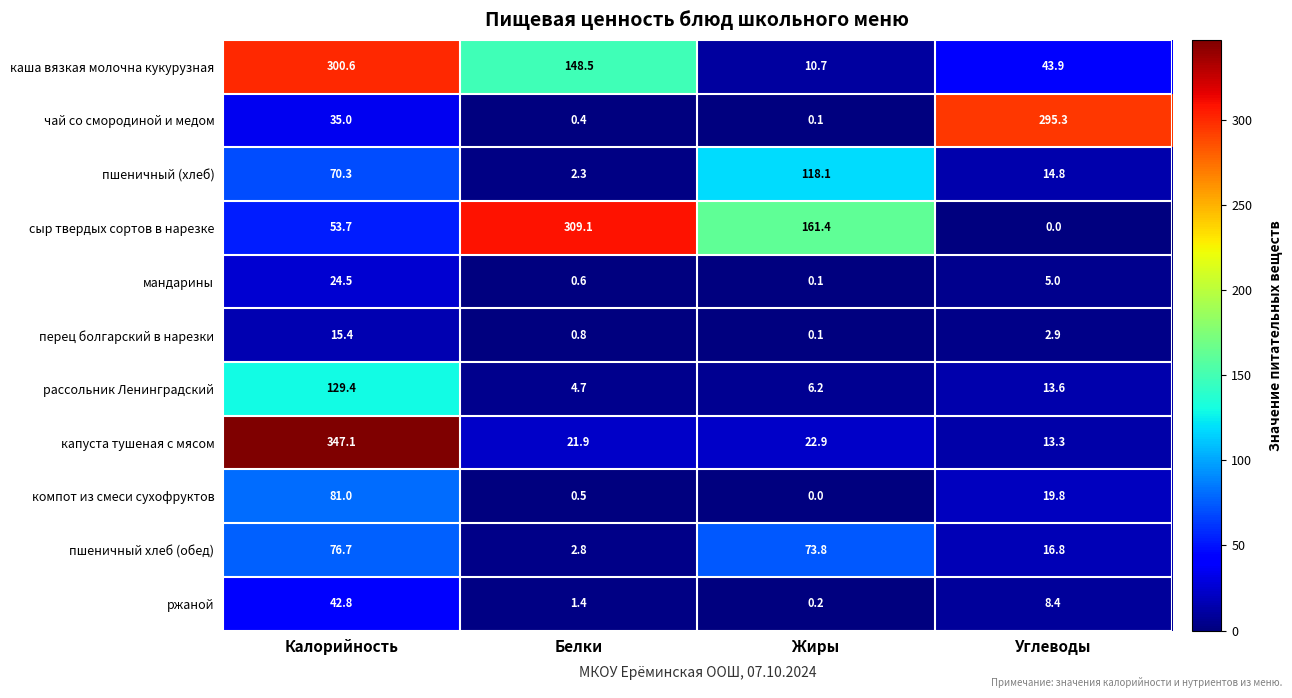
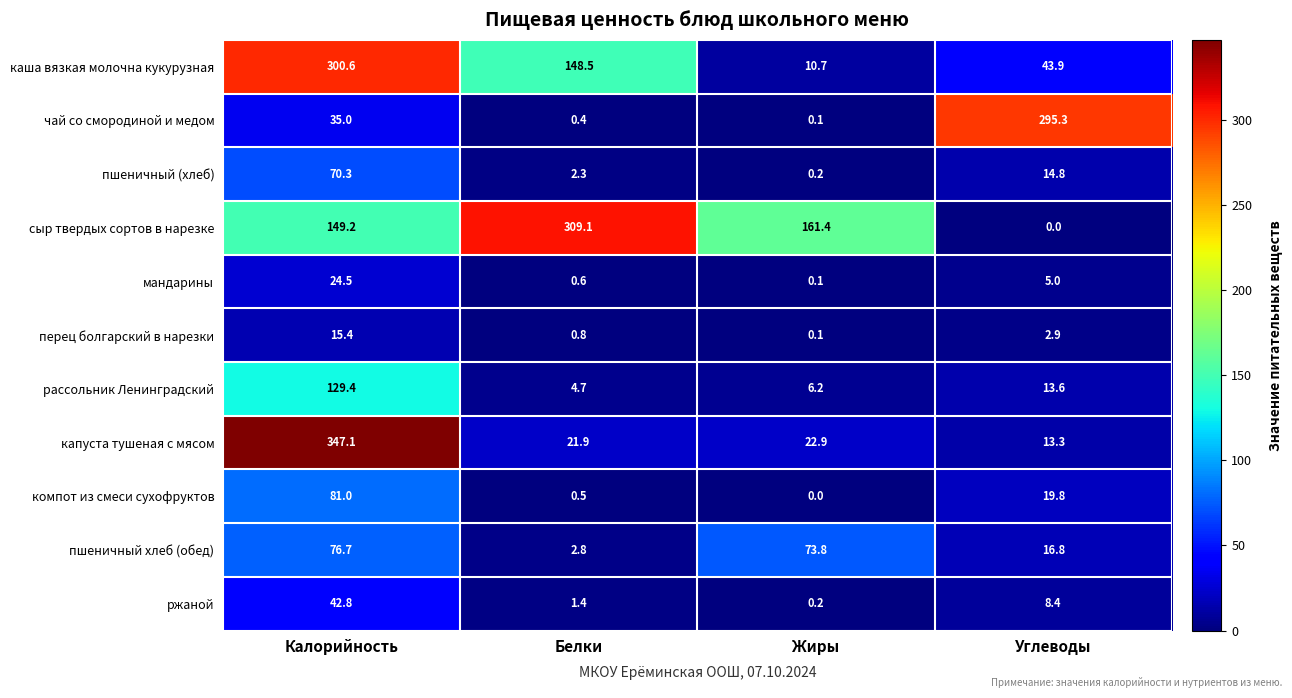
  {
    "каша вязкая молочна кукурузная": {
      "Калорийность": 300.6,
      "Белки": 148.5,
      "Жиры": 10.7,
      "Углеводы": 43.9
    },
    "чай со смородиной и медом": {
      "Калорийность": 35.0,
      "Белки": 0.4,
      "Жиры": 0.1,
      "Углеводы": 295.3
    },
    "пшеничный (хлеб)": {
      "Калорийность": 70.3,
      "Белки": 2.3,
-     "Жиры": 118.1,
+     "Жиры": 0.2,
      "Углеводы": 14.8
    },
    "сыр твердых сортов в нарезке": {
-     "Калорийность": 53.7,
+     "Калорийность": 149.2,
      "Белки": 309.1,
      "Жиры": 161.4,
      "Углеводы": 0.0
    },
    "мандарины": {
      "Калорийность": 24.5,
      "Белки": 0.6,
      "Жиры": 0.1,
      "Углеводы": 5.0
    },
    "перец болгарский в нарезки": {
      "Калорийность": 15.4,
      "Белки": 0.8,
      "Жиры": 0.1,
      "Углеводы": 2.9
    },
    "рассольник Ленинградский": {
      "Калорийность": 129.4,
      "Белки": 4.7,
      "Жиры": 6.2,
      "Углеводы": 13.6
    },
    "капуста тушеная с мясом": {
      "Калорийность": 347.1,
      "Белки": 21.9,
      "Жиры": 22.9,
      "Углеводы": 13.3
    },
    "компот из смеси сухофруктов": {
      "Калорийность": 81.0,
      "Белки": 0.5,
      "Жиры": 0.0,
      "Углеводы": 19.8
    },
    "пшеничный хлеб (обед)": {
      "Калорийность": 76.7,
      "Белки": 2.8,
      "Жиры": 73.8,
      "Углеводы": 16.8
    },
    "ржаной": {
      "Калорийность": 42.8,
      "Белки": 1.4,
      "Жиры": 0.2,
      "Углеводы": 8.4
    }
  }
